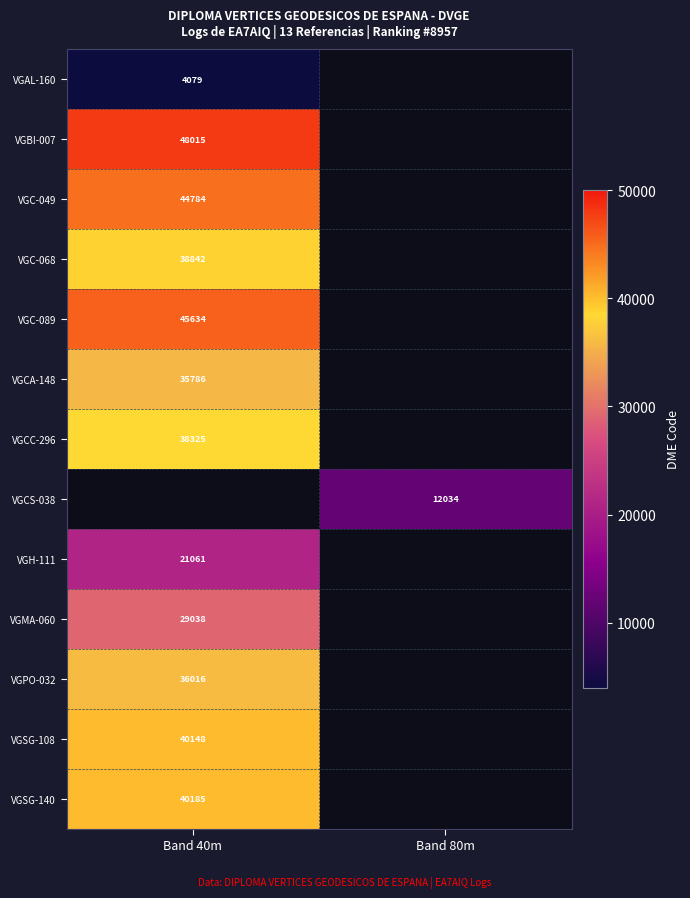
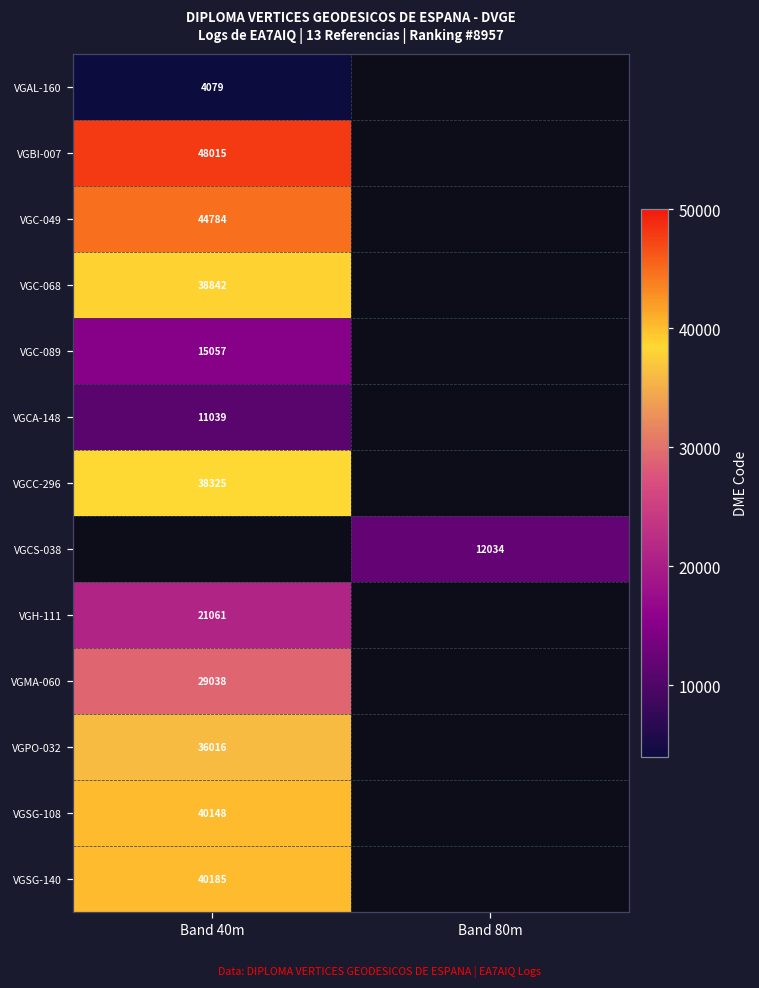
  {
    "VGAL-160": {
      "Band 40m": 4079
    },
    "VGBI-007": {
      "Band 40m": 48015
    },
    "VGC-049": {
      "Band 40m": 44784
    },
    "VGC-068": {
      "Band 40m": 38842
    },
    "VGC-089": {
-     "Band 40m": 45634
+     "Band 40m": 15057
    },
    "VGCA-148": {
-     "Band 40m": 35786
+     "Band 40m": 11039
    },
    "VGCC-296": {
      "Band 40m": 38325
    },
    "VGCS-038": {
      "Band 80m": 12034
    },
    "VGH-111": {
      "Band 40m": 21061
    },
    "VGMA-060": {
      "Band 40m": 29038
    },
    "VGPO-032": {
      "Band 40m": 36016
    },
    "VGSG-108": {
      "Band 40m": 40148
    },
    "VGSG-140": {
      "Band 40m": 40185
    }
  }
